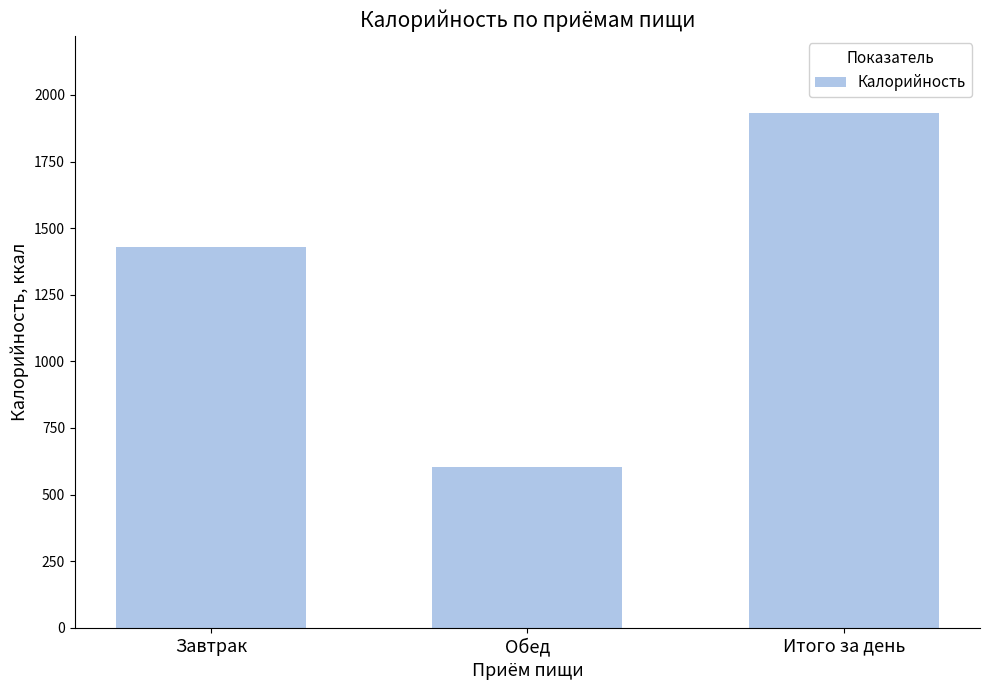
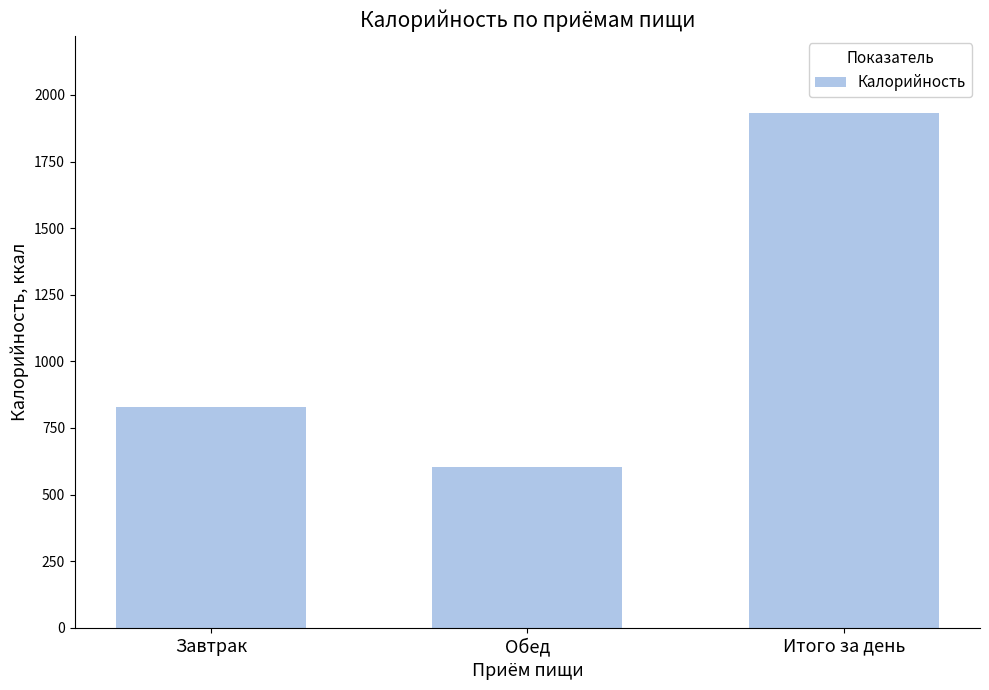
  {
-   "Завтрак": 1430,
+   "Завтрак": 830,
    "Обед": 600,
    "Итого за день": 1930
  }
